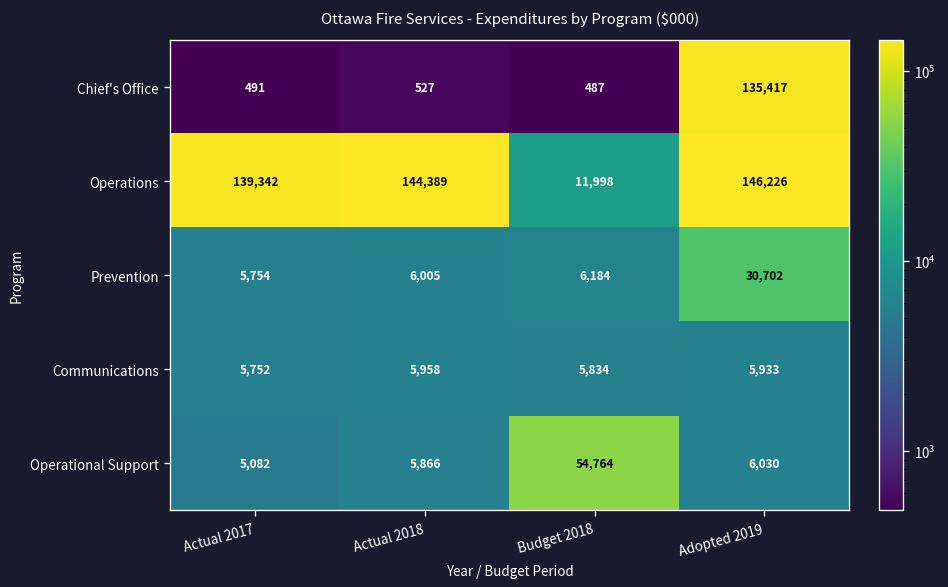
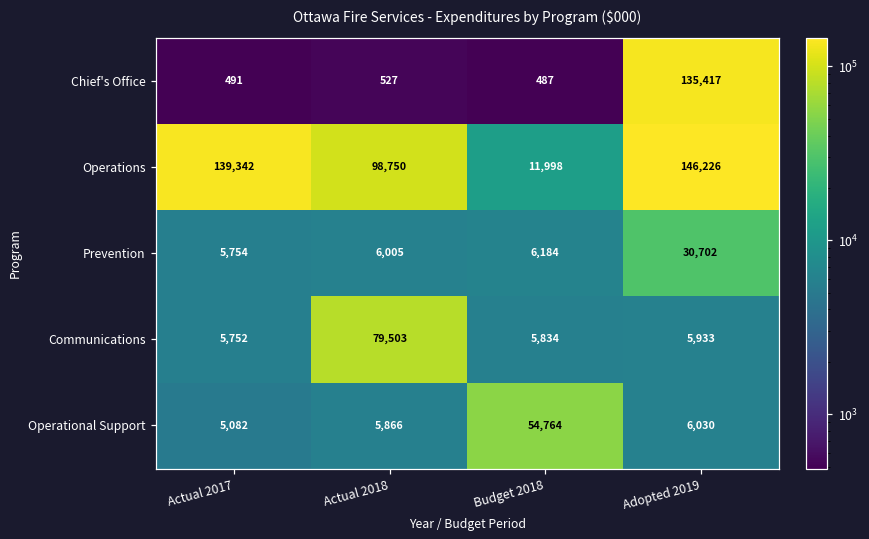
  {
    "Chief's Office": {
      "Actual 2017": "491",
      "Actual 2018": "527",
      "Budget 2018": "487",
      "Adopted 2019": "135,417"
    },
    "Operations": {
      "Actual 2017": "139,342",
-     "Actual 2018": "144,389",
+     "Actual 2018": "98,750",
      "Budget 2018": "11,998",
      "Adopted 2019": "146,226"
    },
    "Prevention": {
      "Actual 2017": "5,754",
      "Actual 2018": "6,005",
      "Budget 2018": "6,184",
      "Adopted 2019": "30,702"
    },
    "Communications": {
      "Actual 2017": "5,752",
-     "Actual 2018": "5,958",
+     "Actual 2018": "79,503",
      "Budget 2018": "5,834",
      "Adopted 2019": "5,933"
    },
    "Operational Support": {
      "Actual 2017": "5,082",
      "Actual 2018": "5,866",
      "Budget 2018": "54,764",
      "Adopted 2019": "6,030"
    }
  }
